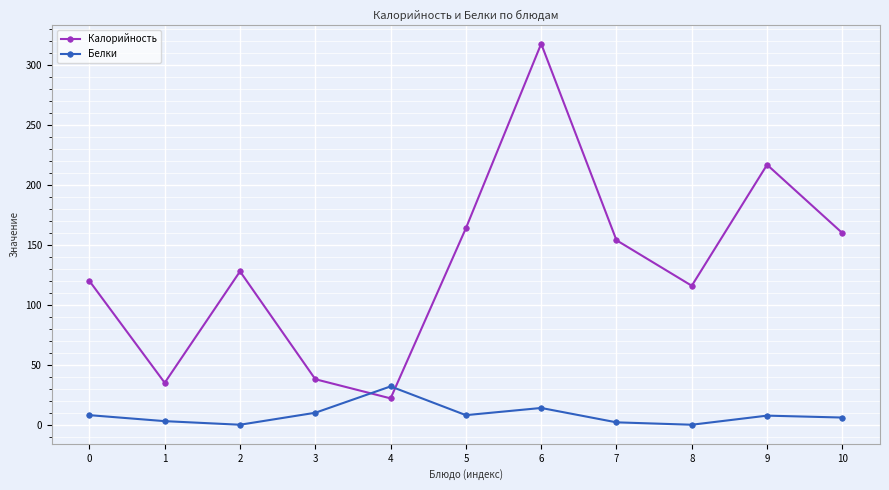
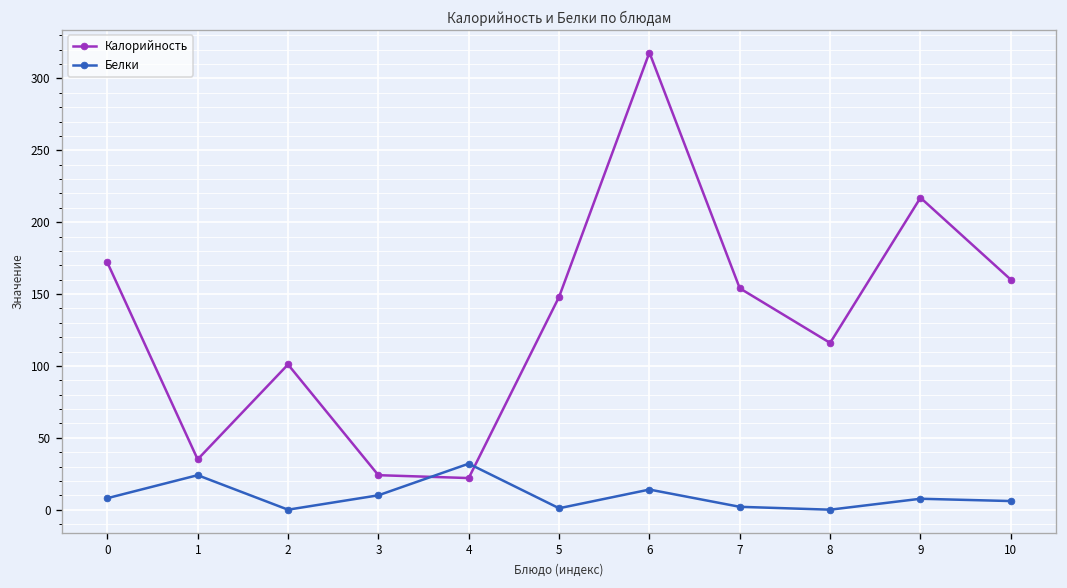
  {
    "Калорийность": {
-     "0": 120,
+     "0": 172,
      "1": 35,
-     "2": 128,
-     "3": 38,
+     "2": 101,
+     "3": 24,
      "4": 22,
-     "5": 164,
+     "5": 148,
      "6": 318,
      "7": 154,
      "8": 116,
      "9": 217,
      "10": 160
    },
    "Белки": {
      "0": 8,
-     "1": 3,
+     "1": 24,
      "2": 0,
      "3": 10,
      "4": 32,
-     "5": 8,
+     "5": 1,
      "6": 14,
      "7": 2,
      "8": 0,
      "9": 8,
      "10": 6
    }
  }
